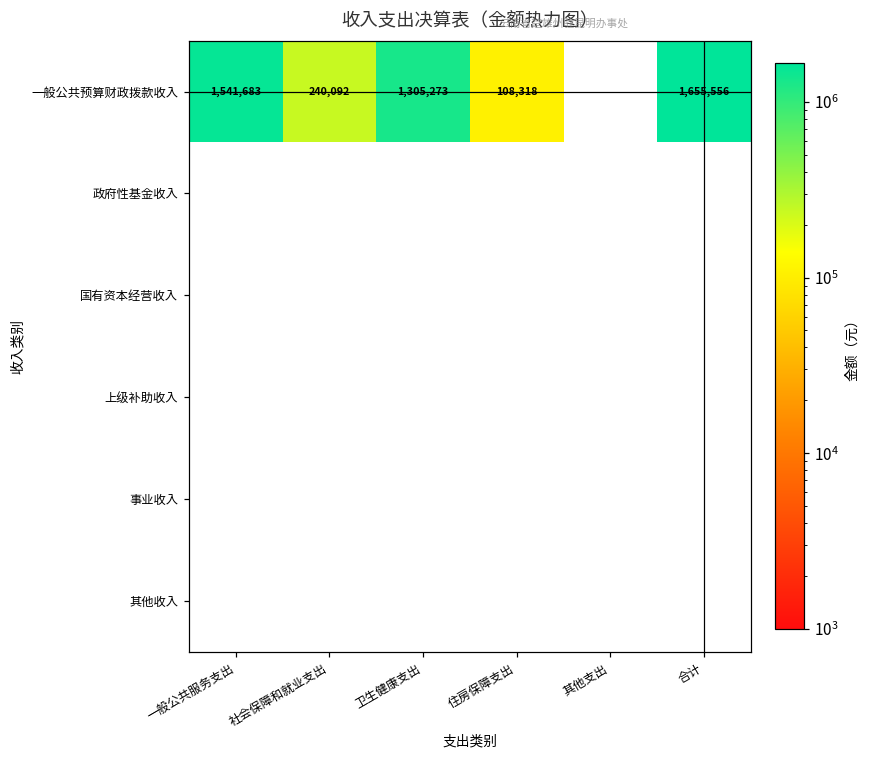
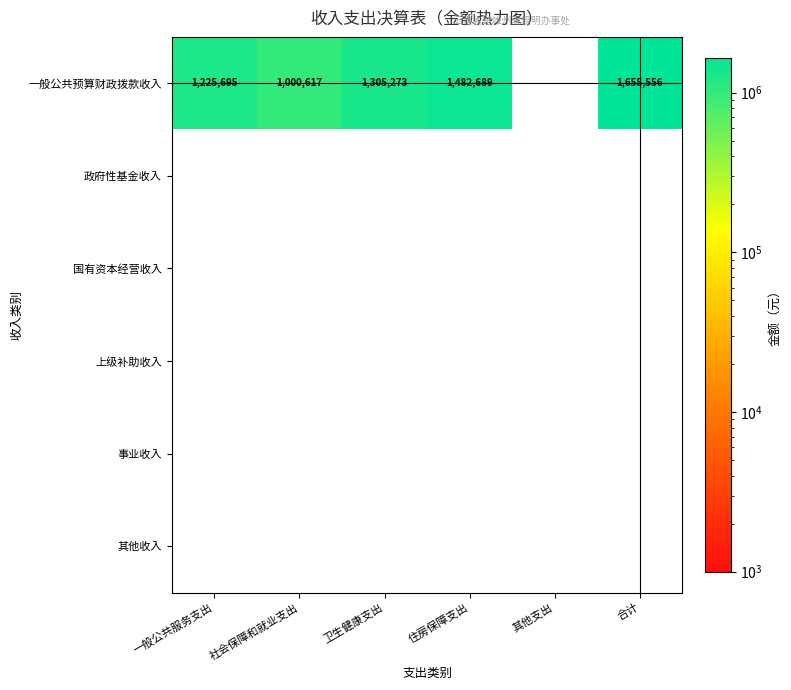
  {
    "一般公共预算财政拨款收入": {
-     "一般公共服务支出": "1,541,683",
-     "社会保障和就业支出": "240,092",
+     "一般公共服务支出": "1,225,695",
+     "社会保障和就业支出": "1,000,617",
      "卫生健康支出": "1,305,273",
-     "住房保障支出": "108,318",
+     "住房保障支出": "1,482,689",
      "合计": "1,655,556"
    }
  }
